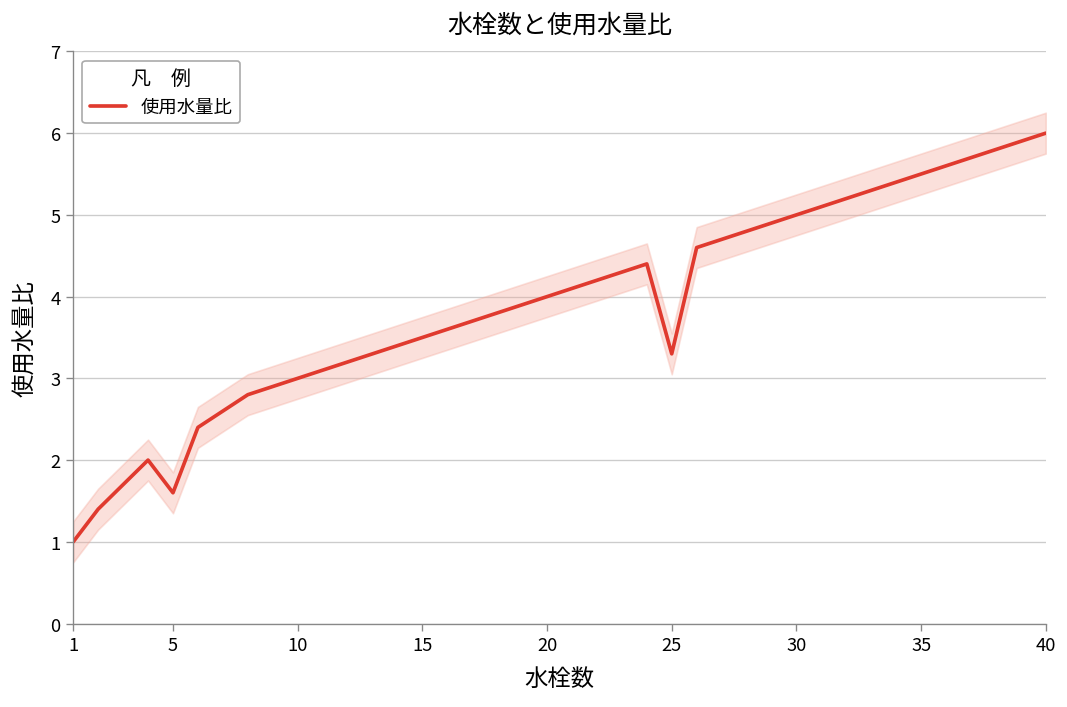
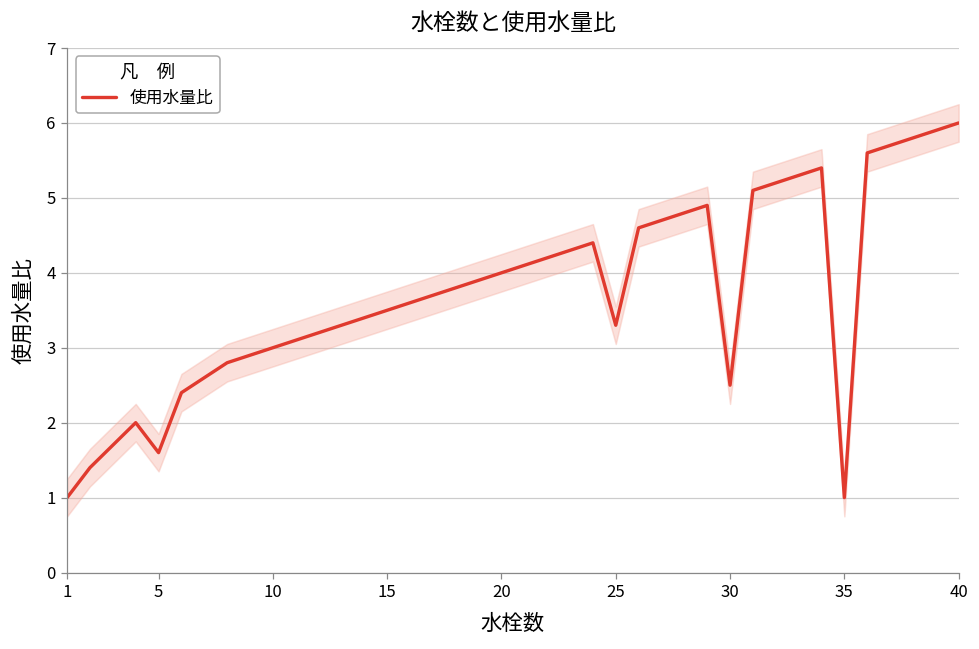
  {
    "使用水量比": {
      "1": 1.0,
      "5": 1.6,
      "10": 3.0,
      "15": 3.5,
      "20": 4.0,
      "25": 3.3,
-     "30": 5.0,
-     "35": 5.5,
+     "30": 2.5,
+     "35": 1.0,
      "40": 6.0
    }
  }
